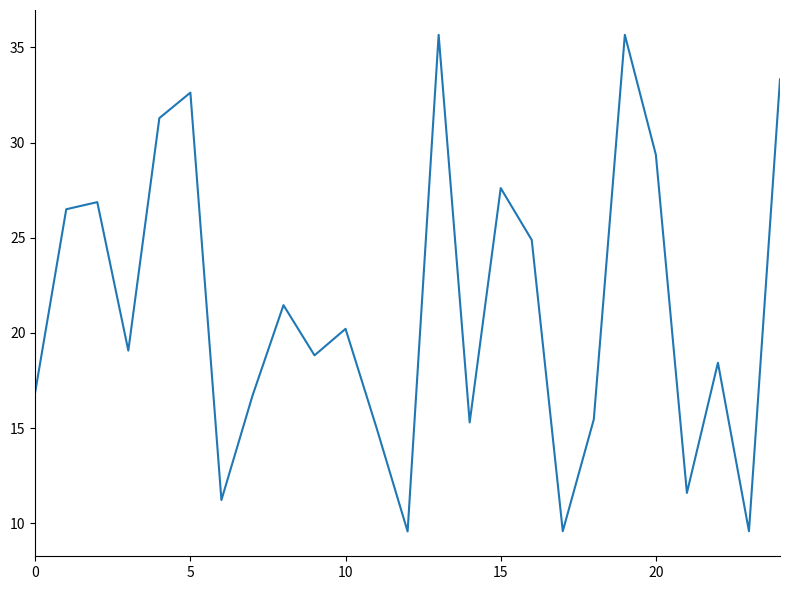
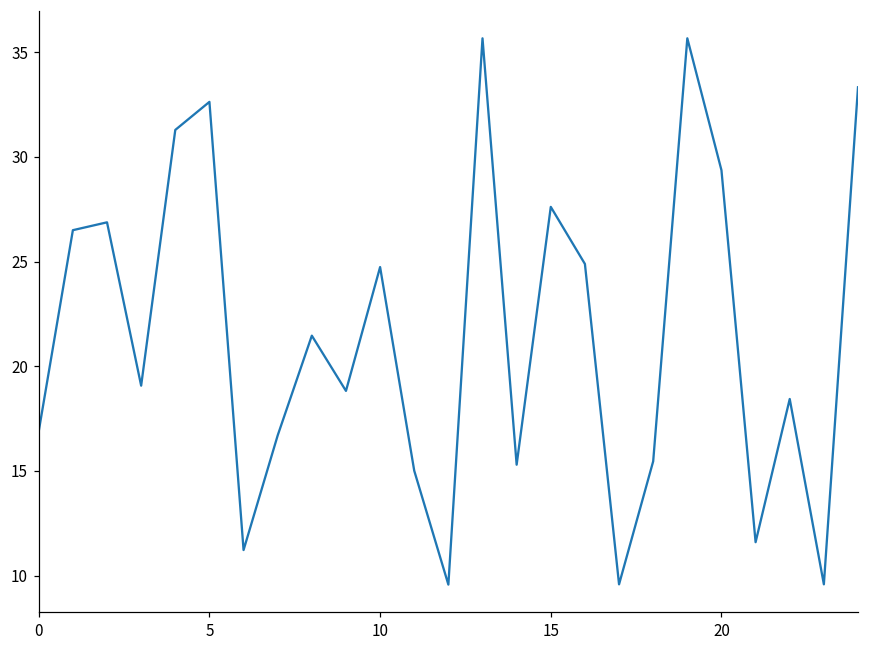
  {
    "0": 16.9,
    "5": 32.6,
-   "10": 20.2,
+   "10": 24.7,
    "15": 27.6,
    "20": 29.4
  }
